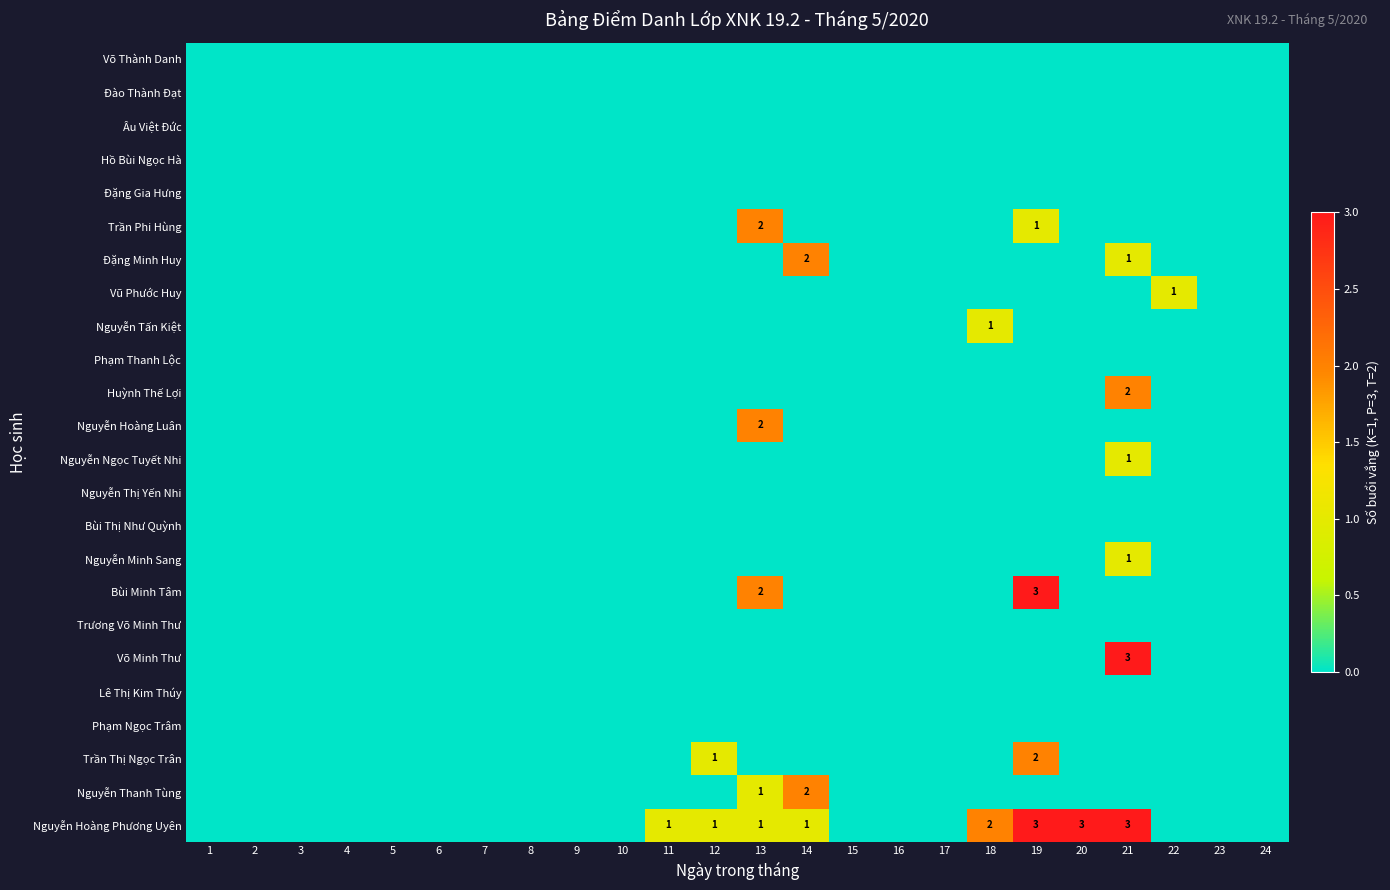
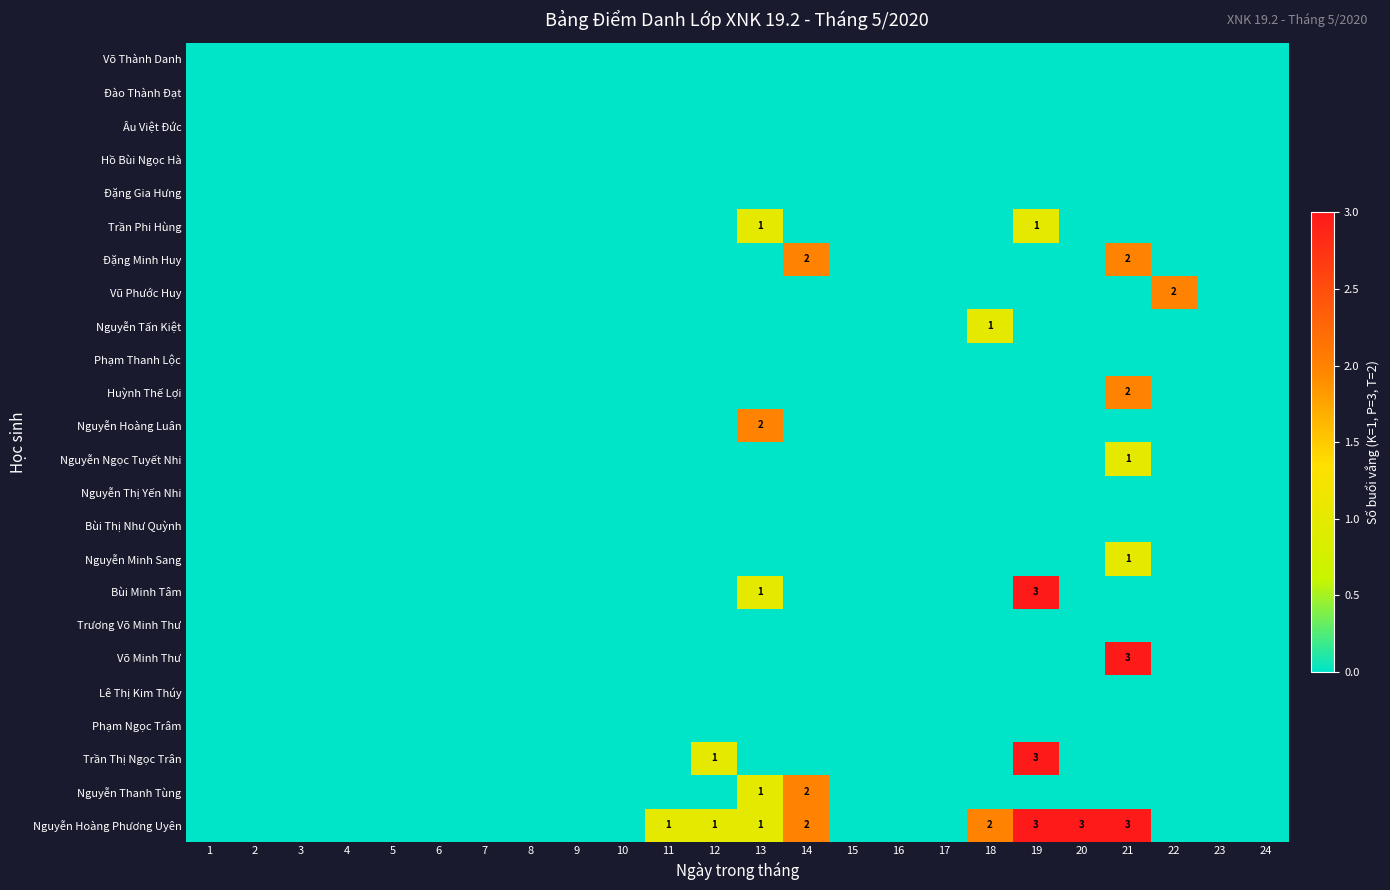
  {
    "Trần Phi Hùng": {
-     "13": 2,
+     "13": 1,
      "19": 1
    },
    "Đặng Minh Huy": {
      "14": 2,
-     "21": 1
+     "21": 2
    },
    "Vũ Phước Huy": {
-     "22": 1
+     "22": 2
    },
    "Nguyễn Tấn Kiệt": {
      "18": 1
    },
    "Huỳnh Thế Lợi": {
      "21": 2
    },
    "Nguyễn Hoàng Luân": {
      "13": 2
    },
    "Nguyễn Ngọc Tuyết Nhi": {
      "21": 1
    },
    "Nguyễn Minh Sang": {
      "21": 1
    },
    "Bùi Minh Tâm": {
-     "13": 2,
+     "13": 1,
      "19": 3
    },
    "Võ Minh Thư": {
      "21": 3
    },
    "Trần Thị Ngọc Trân": {
      "12": 1,
-     "19": 2
+     "19": 3
    },
    "Nguyễn Thanh Tùng": {
      "13": 1,
      "14": 2
    },
    "Nguyễn Hoàng Phương Uyên": {
      "11": 1,
      "12": 1,
      "13": 1,
-     "14": 1,
+     "14": 2,
      "18": 2,
      "19": 3,
      "20": 3,
      "21": 3
    }
  }
